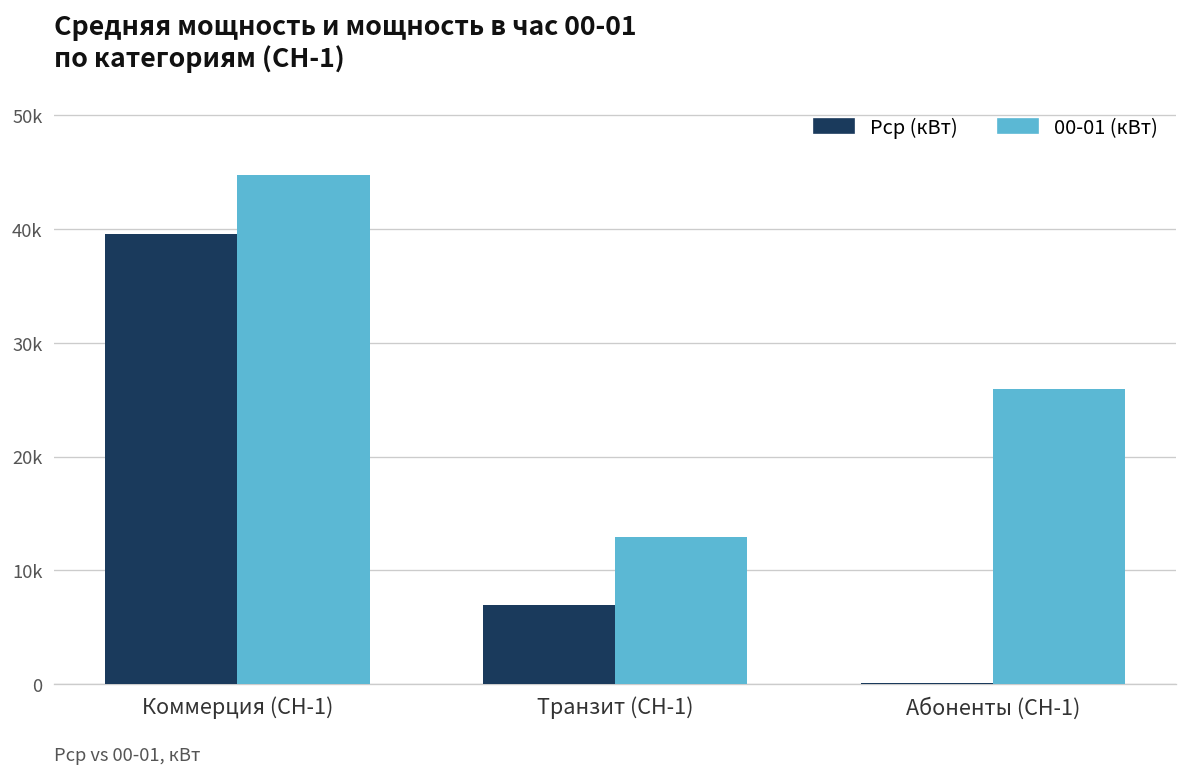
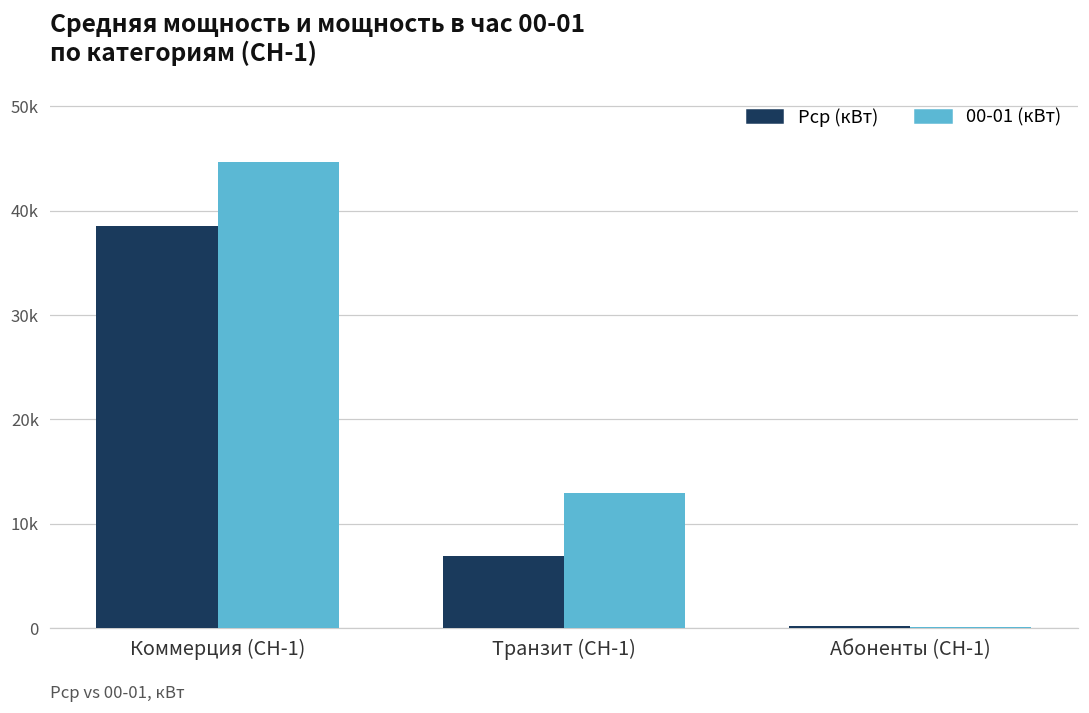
  {
    "Рср (кВт)": {
-     "Коммерция (СН-1)": 40000,
+     "Коммерция (СН-1)": 39000,
      "Транзит (СН-1)": 7000
    },
    "00-01 (кВт)": {
      "Коммерция (СН-1)": 45000,
      "Транзит (СН-1)": 13000,
-     "Абоненты (СН-1)": 26000
+     "Абоненты (СН-1)": 0
    }
  }
